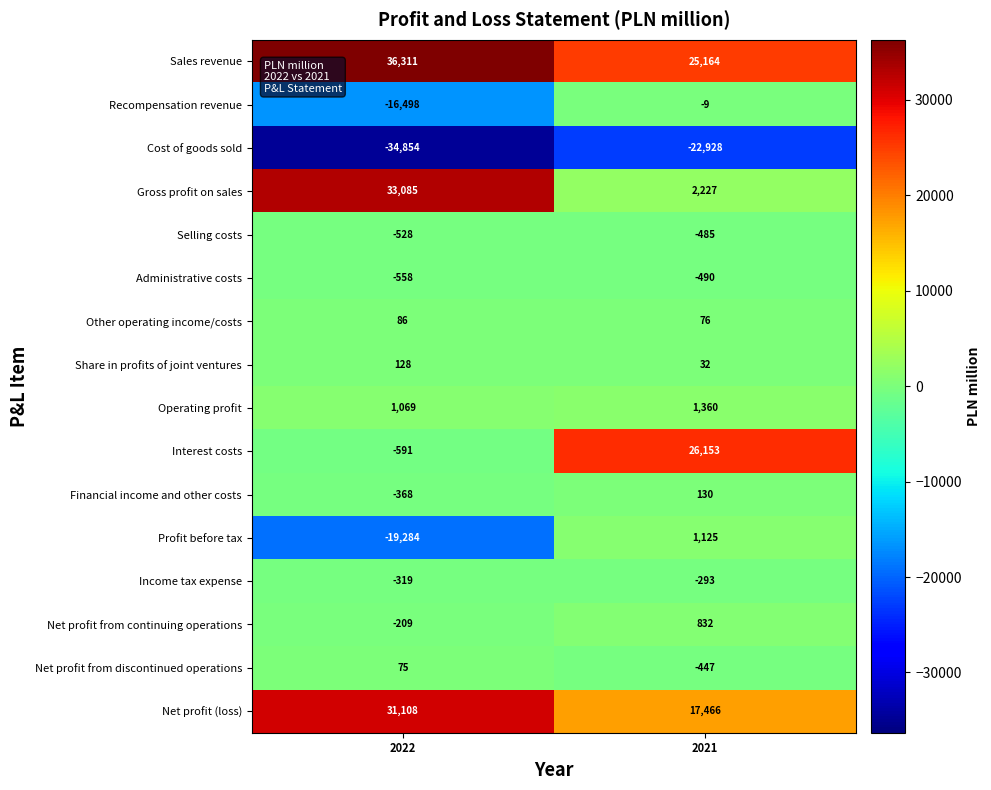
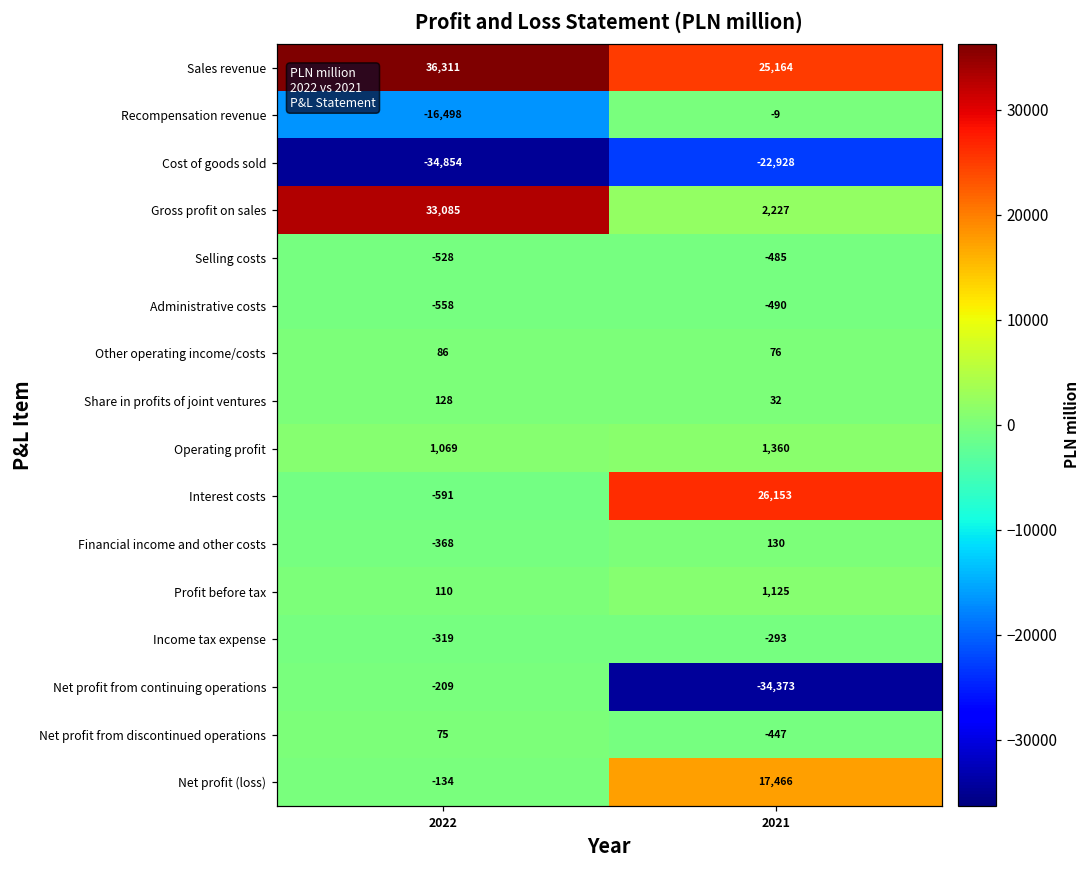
  {
    "Sales revenue": {
      "2022": "36,311",
      "2021": "25,164"
    },
    "Recompensation revenue": {
      "2022": "-16,498",
      "2021": "-9"
    },
    "Cost of goods sold": {
      "2022": "-34,854",
      "2021": "-22,928"
    },
    "Gross profit on sales": {
      "2022": "33,085",
      "2021": "2,227"
    },
    "Selling costs": {
      "2022": "-528",
      "2021": "-485"
    },
    "Administrative costs": {
      "2022": "-558",
      "2021": "-490"
    },
    "Other operating income/costs": {
      "2022": "86",
      "2021": "76"
    },
    "Share in profits of joint ventures": {
      "2022": "128",
      "2021": "32"
    },
    "Operating profit": {
      "2022": "1,069",
      "2021": "1,360"
    },
    "Interest costs": {
      "2022": "-591",
      "2021": "26,153"
    },
    "Financial income and other costs": {
      "2022": "-368",
      "2021": "130"
    },
    "Profit before tax": {
-     "2022": "-19,284",
+     "2022": "110",
      "2021": "1,125"
    },
    "Income tax expense": {
      "2022": "-319",
      "2021": "-293"
    },
    "Net profit from continuing operations": {
      "2022": "-209",
-     "2021": "832"
+     "2021": "-34,373"
    },
    "Net profit from discontinued operations": {
      "2022": "75",
      "2021": "-447"
    },
    "Net profit (loss)": {
-     "2022": "31,108",
+     "2022": "-134",
      "2021": "17,466"
    }
  }
